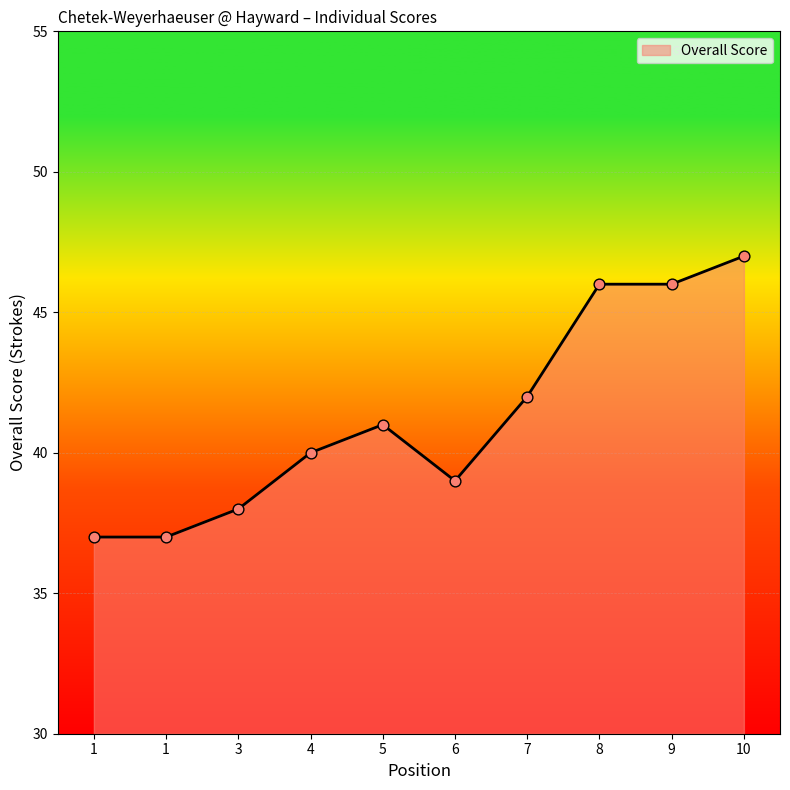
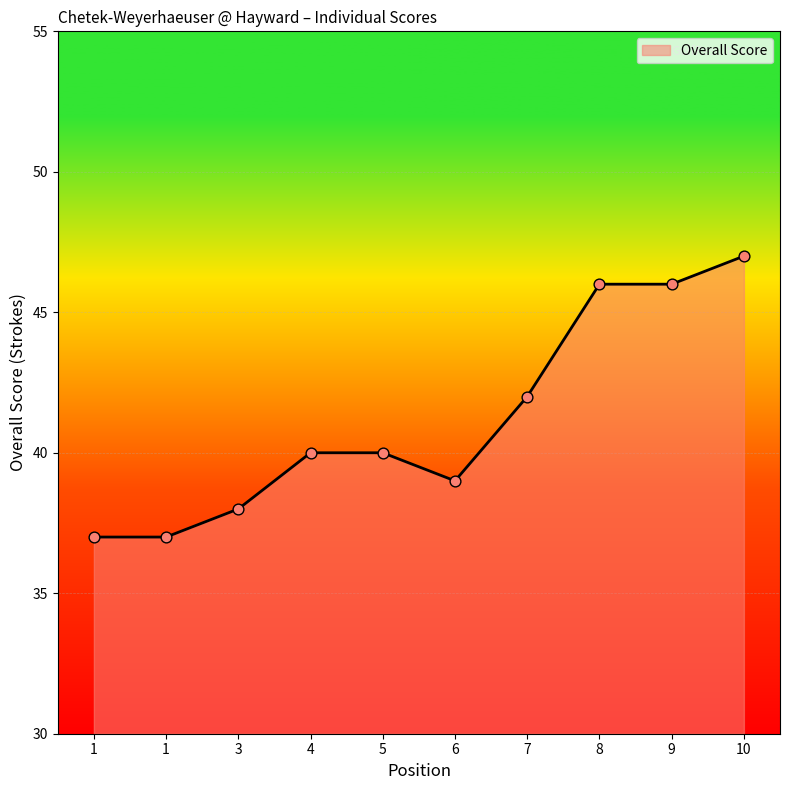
  {
    "3": 38,
    "4": 40,
-   "5": 41,
+   "5": 40,
    "6": 39,
    "7": 42,
    "8": 46,
    "9": 46,
    "10": 47
  }
